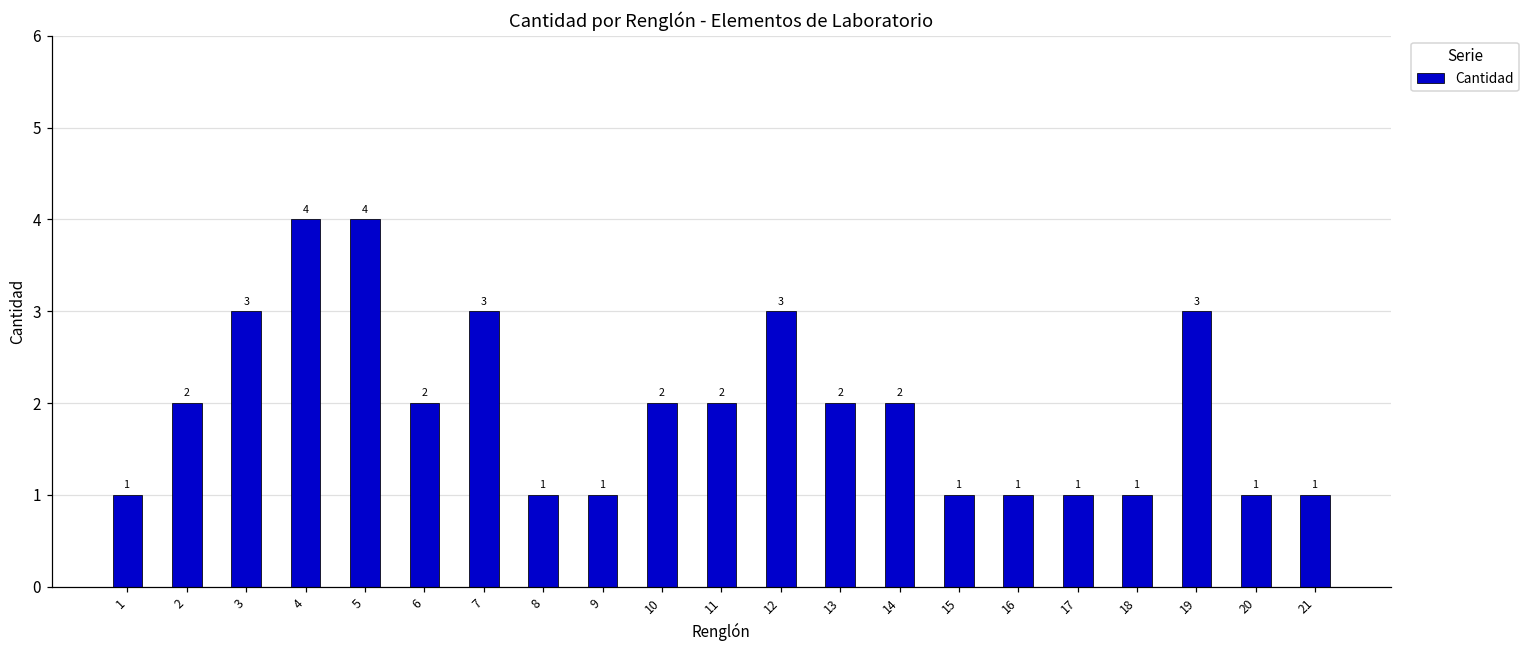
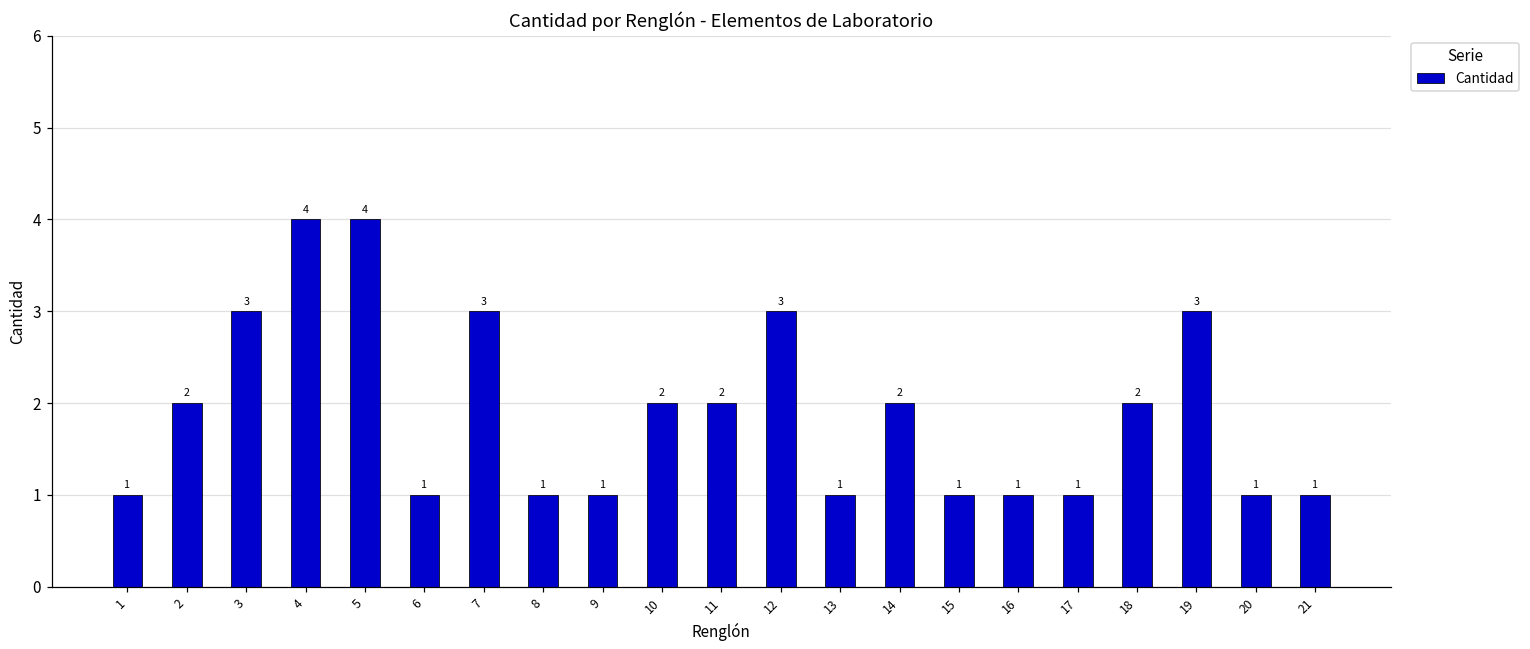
  {
    "1": 1,
    "2": 2,
    "3": 3,
    "4": 4,
    "5": 4,
-   "6": 2,
+   "6": 1,
    "7": 3,
    "8": 1,
    "9": 1,
    "10": 2,
    "11": 2,
    "12": 3,
-   "13": 2,
+   "13": 1,
    "14": 2,
    "15": 1,
    "16": 1,
    "17": 1,
-   "18": 1,
+   "18": 2,
    "19": 3,
    "20": 1,
    "21": 1
  }
